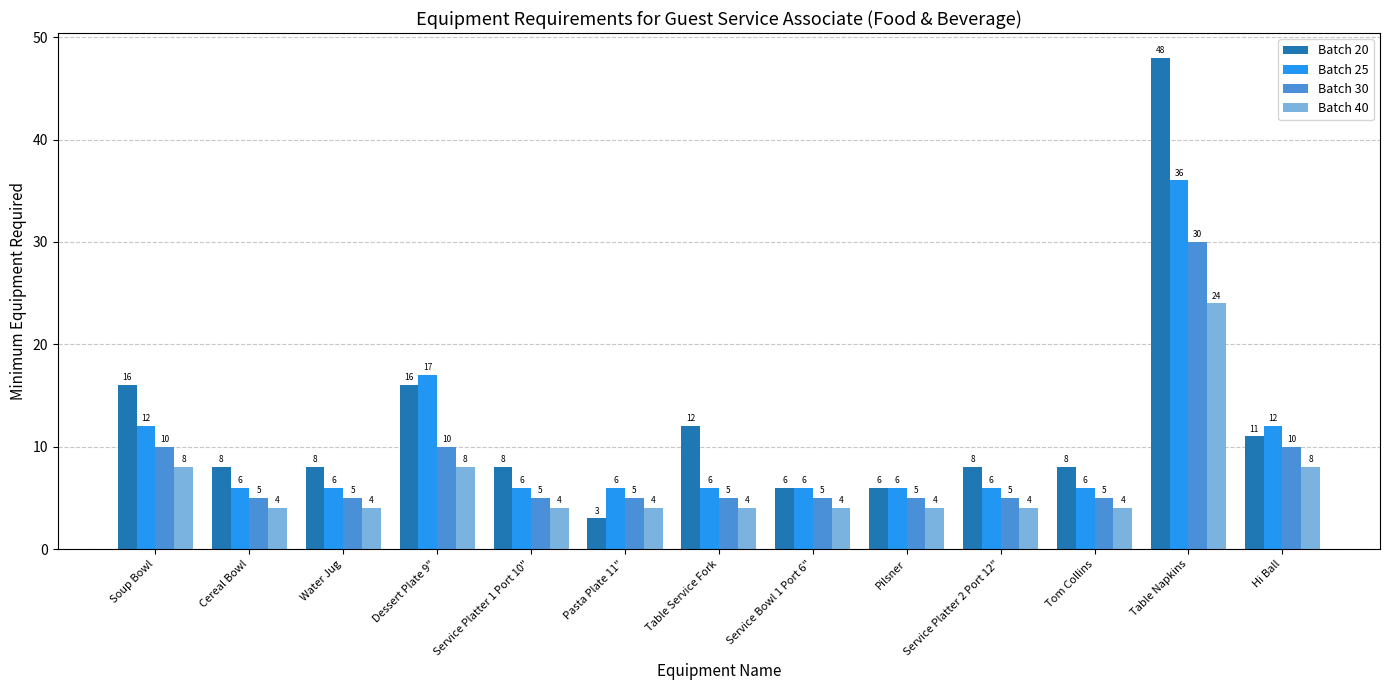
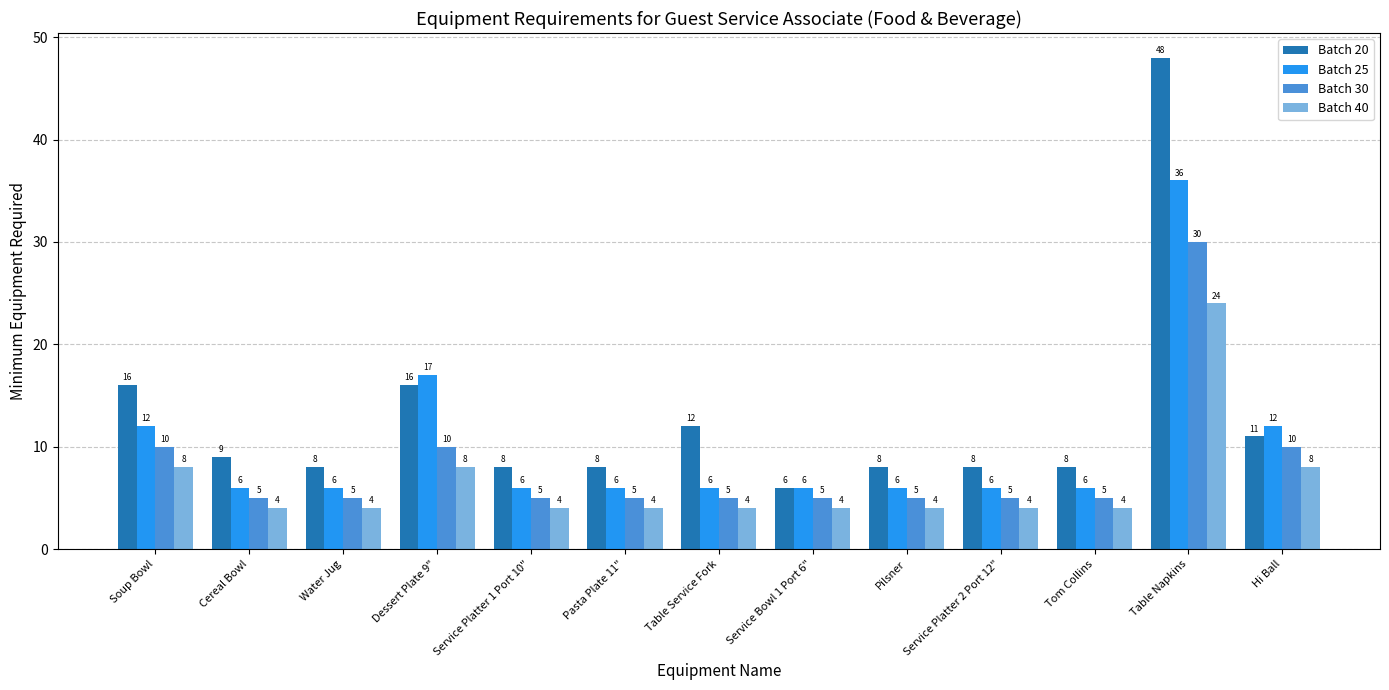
  {
    "Batch 20": {
      "Soup Bowl": 16,
-     "Cereal Bowl": 8,
+     "Cereal Bowl": 9,
      "Water Jug": 8,
      "Dessert Plate 9\"": 16,
      "Service Platter 1 Port 10\"": 8,
-     "Pasta Plate 11\"": 3,
+     "Pasta Plate 11\"": 8,
      "Table Service Fork": 12,
      "Service Bowl 1 Port 6\"": 6,
-     "Pilsner": 6,
+     "Pilsner": 8,
      "Service Platter 2 Port 12\"": 8,
      "Tom Collins": 8,
      "Table Napkins": 48,
      "Hi Ball": 11
    }
  }
